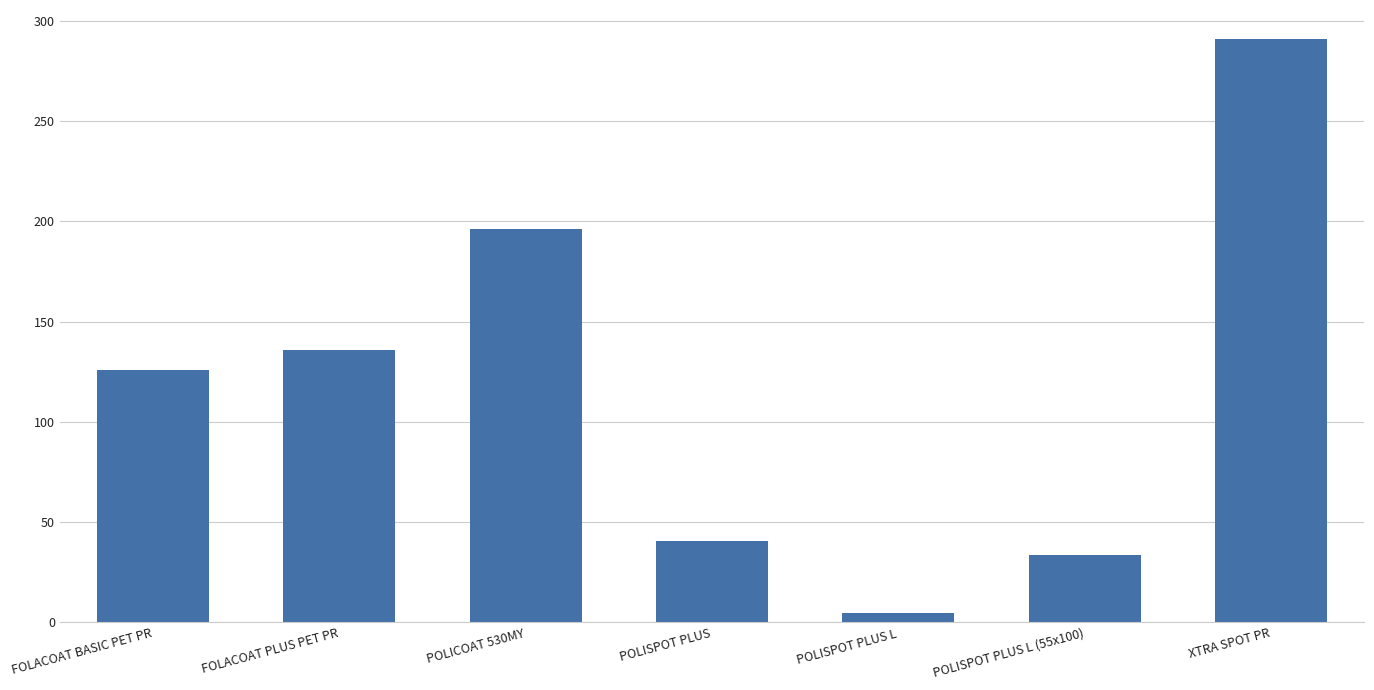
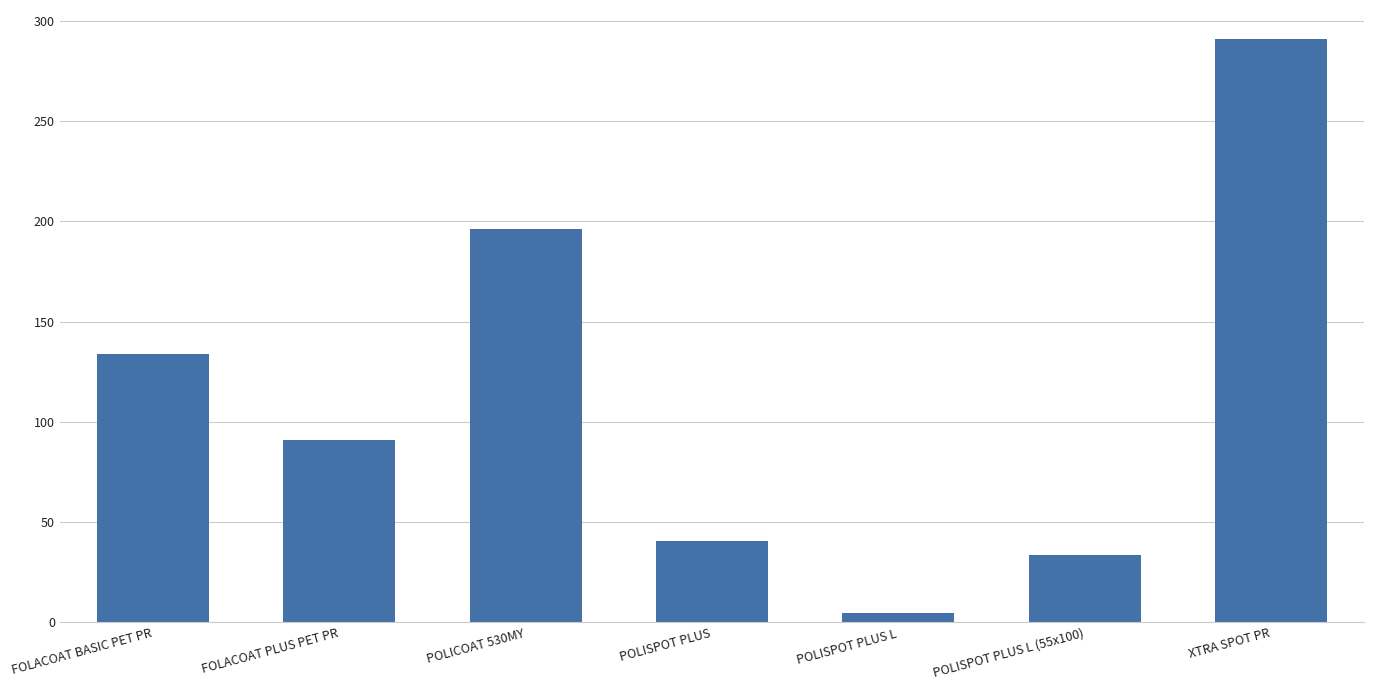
  {
-   "FOLACOAT BASIC PET PR": 126,
-   "FOLACOAT PLUS PET PR": 136,
+   "FOLACOAT BASIC PET PR": 134,
+   "FOLACOAT PLUS PET PR": 91,
    "POLICOAT 530MY": 196,
    "POLISPOT PLUS": 41,
    "POLISPOT PLUS L": 5,
    "POLISPOT PLUS L (55x100)": 33,
    "XTRA SPOT PR": 291
  }
